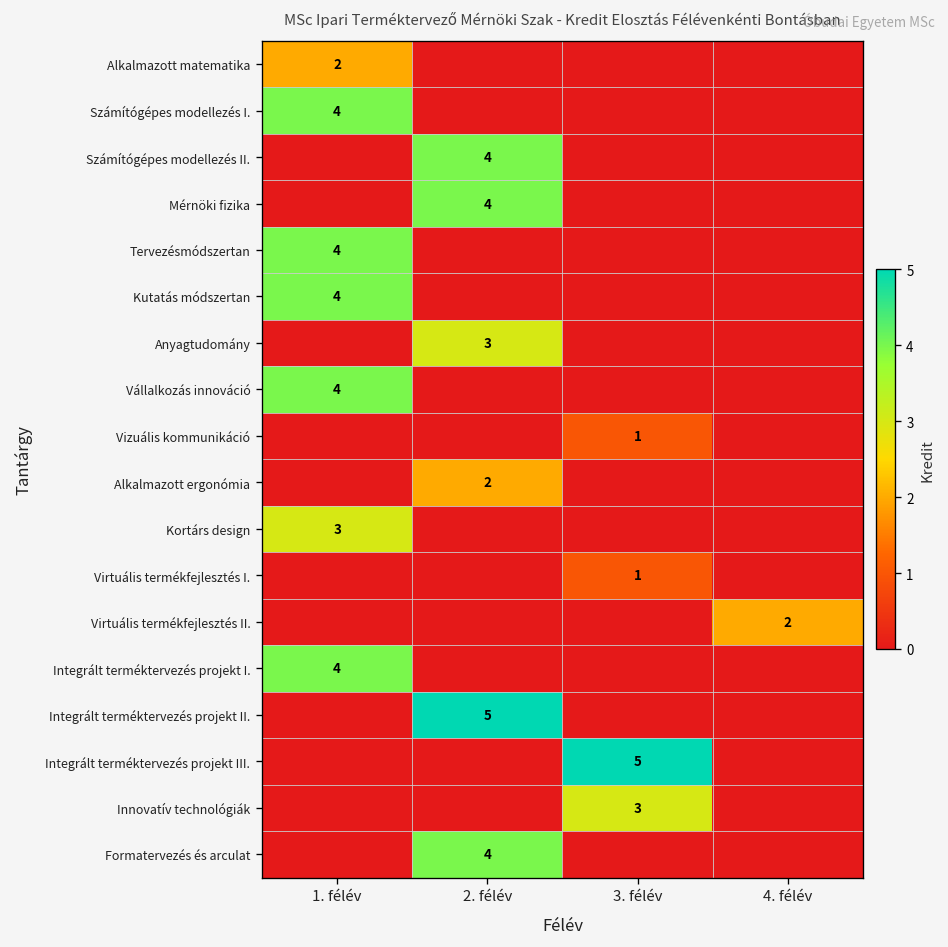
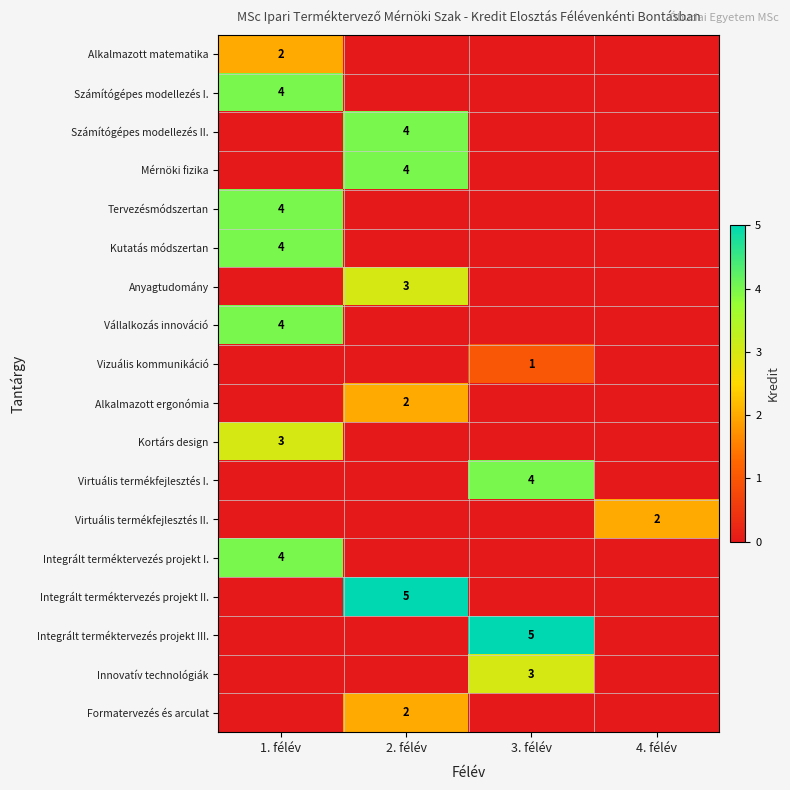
  {
    "Alkalmazott matematika": {
      "1. félév": 2
    },
    "Számítógépes modellezés I.": {
      "1. félév": 4
    },
    "Számítógépes modellezés II.": {
      "2. félév": 4
    },
    "Mérnöki fizika": {
      "2. félév": 4
    },
    "Tervezésmódszertan": {
      "1. félév": 4
    },
    "Kutatás módszertan": {
      "1. félév": 4
    },
    "Anyagtudomány": {
      "2. félév": 3
    },
    "Vállalkozás innováció": {
      "1. félév": 4
    },
    "Vizuális kommunikáció": {
      "3. félév": 1
    },
    "Alkalmazott ergonómia": {
      "2. félév": 2
    },
    "Kortárs design": {
      "1. félév": 3
    },
    "Virtuális termékfejlesztés I.": {
-     "3. félév": 1
+     "3. félév": 4
    },
    "Virtuális termékfejlesztés II.": {
      "4. félév": 2
    },
    "Integrált terméktervezés projekt I.": {
      "1. félév": 4
    },
    "Integrált terméktervezés projekt II.": {
      "2. félév": 5
    },
    "Integrált terméktervezés projekt III.": {
      "3. félév": 5
    },
    "Innovatív technológiák": {
      "3. félév": 3
    },
    "Formatervezés és arculat": {
-     "2. félév": 4
+     "2. félév": 2
    }
  }
